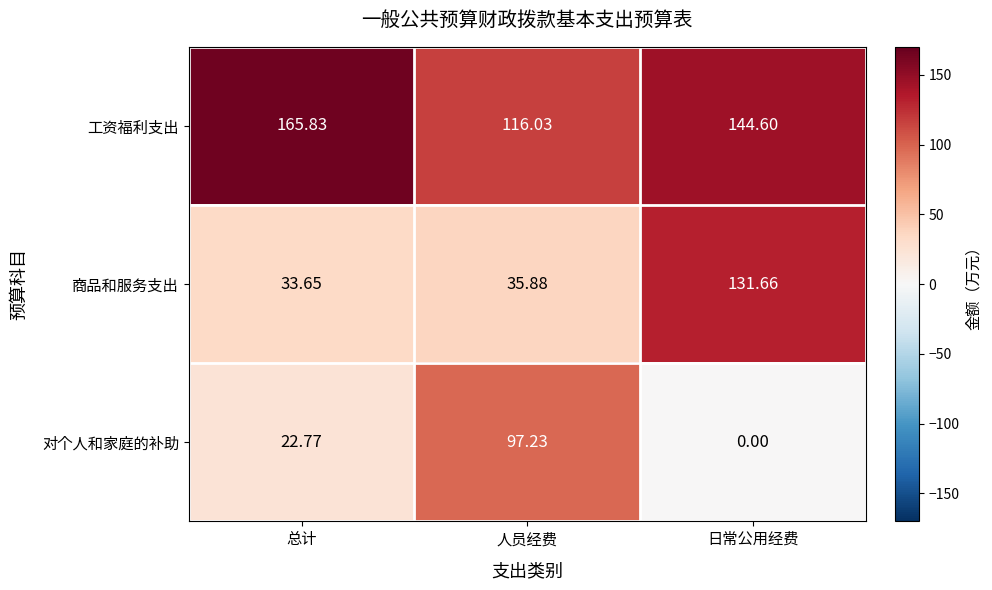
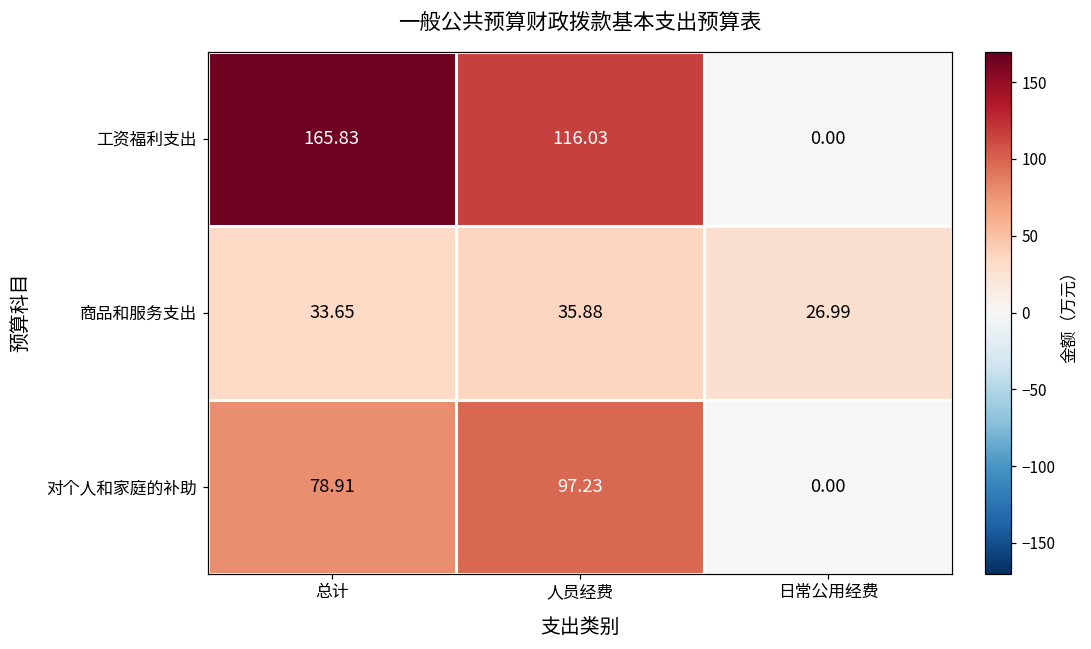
  {
    "工资福利支出": {
      "总计": 165.83,
      "人员经费": 116.03,
-     "日常公用经费": 144.60
+     "日常公用经费": 0.00
    },
    "商品和服务支出": {
      "总计": 33.65,
      "人员经费": 35.88,
-     "日常公用经费": 131.66
+     "日常公用经费": 26.99
    },
    "对个人和家庭的补助": {
-     "总计": 22.77,
+     "总计": 78.91,
      "人员经费": 97.23,
      "日常公用经费": 0.00
    }
  }
